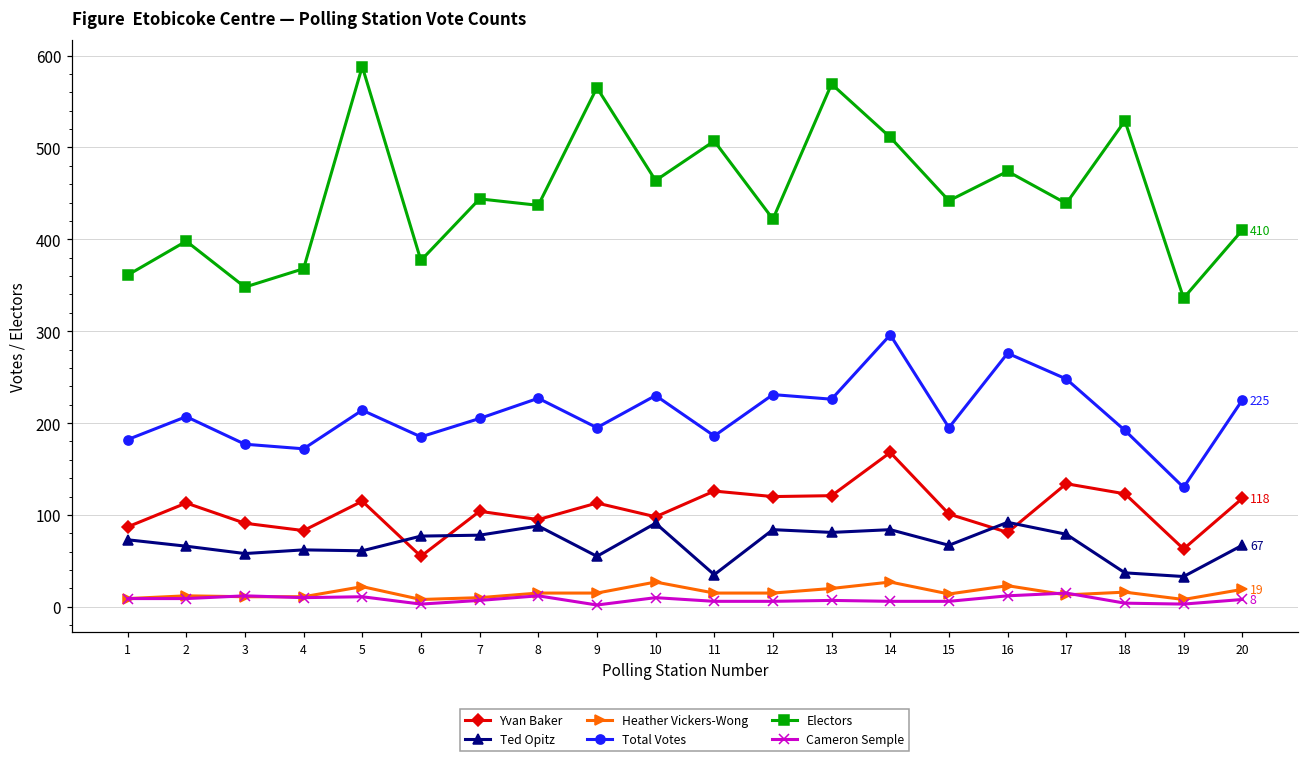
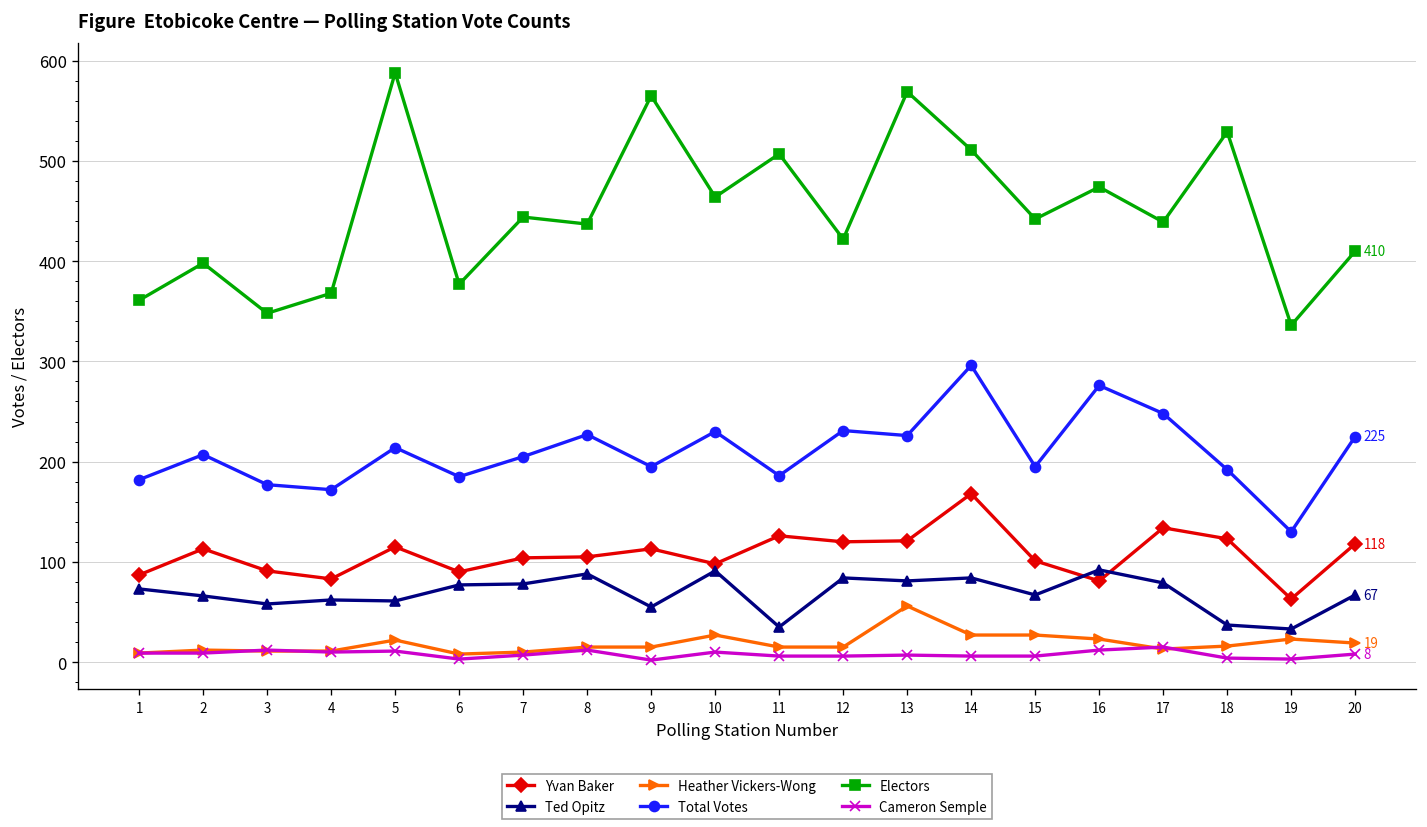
  {
    "Yvan Baker": {
      "1": 90,
      "2": 110,
      "3": 90,
      "4": 80,
      "5": 120,
-     "6": 60,
+     "6": 90,
      "7": 100,
-     "8": 100,
+     "8": 110,
      "9": 110,
      "10": 100,
      "11": 130,
      "12": 120,
      "13": 120,
      "14": 170,
      "15": 100,
      "16": 80,
      "17": 130,
      "18": 120,
      "19": 60
    },
    "Ted Opitz": {
      "20": 67
    },
    "Heather Vickers-Wong": {
      "5": 20,
      "6": 10,
      "9": 20,
      "10": 30,
      "11": 20,
      "12": 20,
-     "13": 20,
+     "13": 60,
      "14": 30,
-     "15": 10,
+     "15": 30,
      "16": 20,
      "18": 20,
-     "19": 10
+     "19": 20
    },
    "Total Votes": {
      "20": 225
    },
    "Electors": {
      "20": 410
    },
    "Cameron Semple": {
      "20": 8
    }
  }
